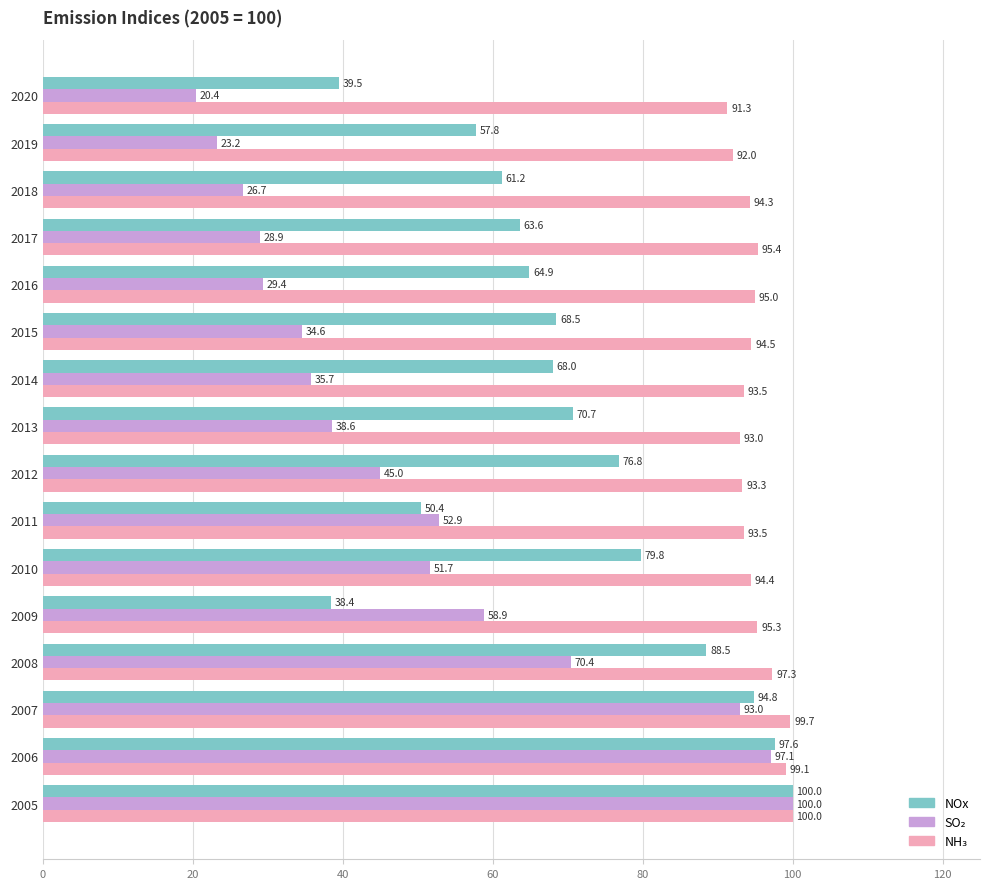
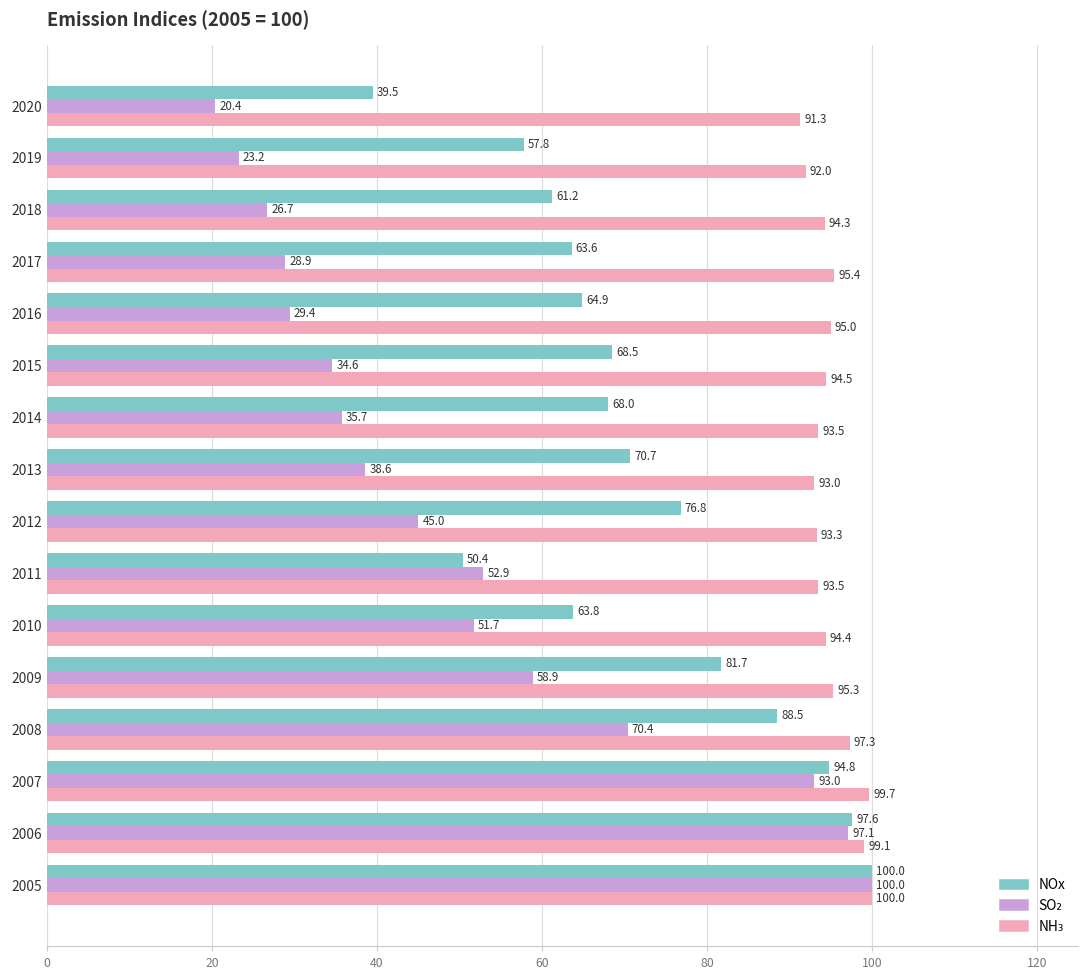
  {
    "NOx": {
      "2020": 39.5,
      "2019": 57.8,
      "2018": 61.2,
      "2017": 63.6,
      "2016": 64.9,
      "2015": 68.5,
      "2014": 68.0,
      "2013": 70.7,
      "2012": 76.8,
      "2011": 50.4,
-     "2010": 79.8,
-     "2009": 38.4,
+     "2010": 63.8,
+     "2009": 81.7,
      "2008": 88.5,
      "2007": 94.8,
      "2006": 97.6,
      "2005": 100.0
    }
  }
